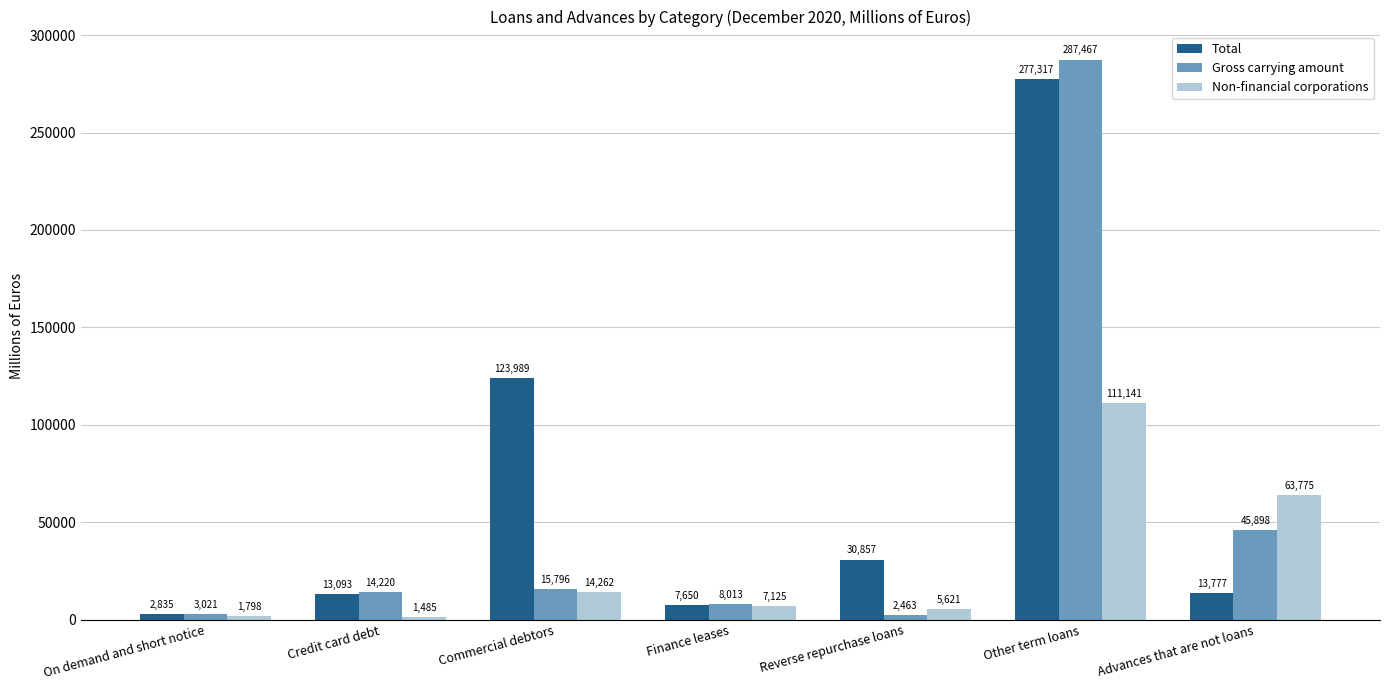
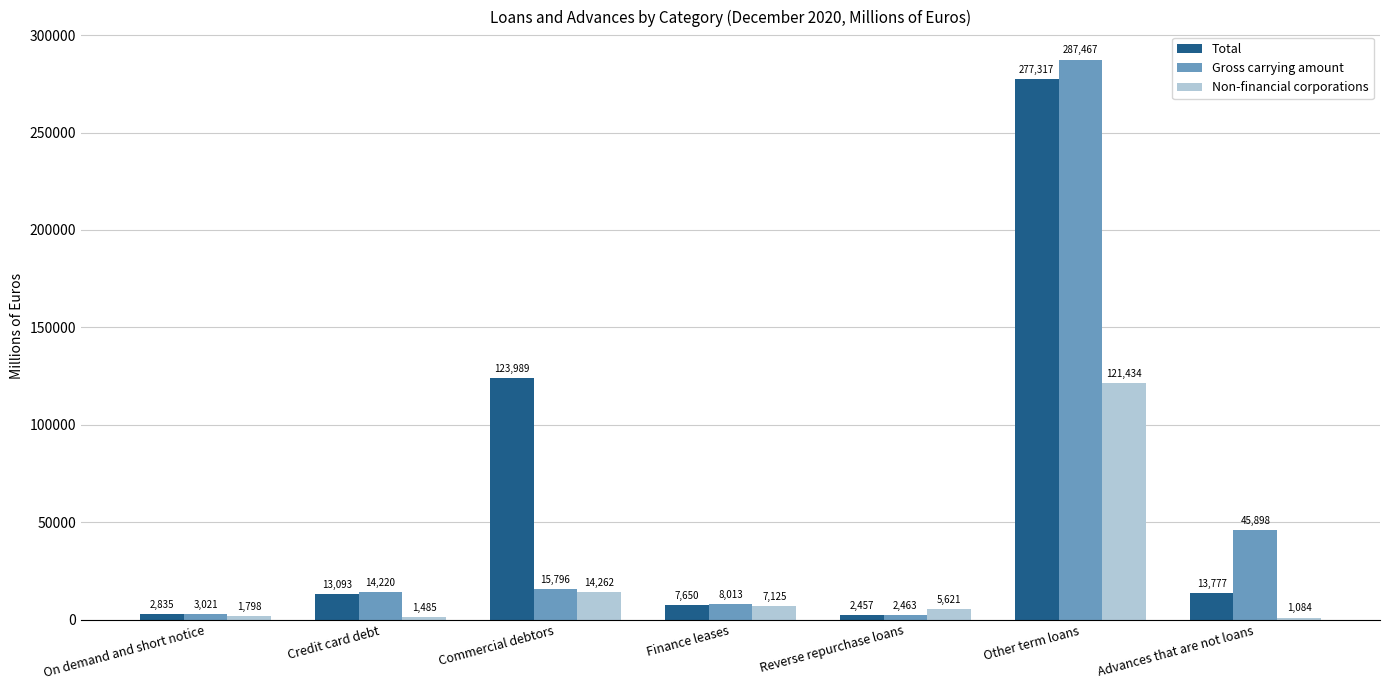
  {
    "Total": {
      "On demand and short notice": "2,835",
      "Credit card debt": "13,093",
      "Commercial debtors": "123,989",
      "Finance leases": "7,650",
-     "Reverse repurchase loans": "30,857",
+     "Reverse repurchase loans": "2,457",
      "Other term loans": "277,317",
      "Advances that are not loans": "13,777"
    },
    "Gross carrying amount": {
      "On demand and short notice": "3,021",
      "Credit card debt": "14,220",
      "Commercial debtors": "15,796",
      "Finance leases": "8,013",
      "Reverse repurchase loans": "2,463",
      "Other term loans": "287,467",
      "Advances that are not loans": "45,898"
    },
    "Non-financial corporations": {
      "On demand and short notice": "1,798",
      "Credit card debt": "1,485",
      "Commercial debtors": "14,262",
      "Finance leases": "7,125",
      "Reverse repurchase loans": "5,621",
-     "Other term loans": "111,141",
-     "Advances that are not loans": "63,775"
+     "Other term loans": "121,434",
+     "Advances that are not loans": "1,084"
    }
  }
